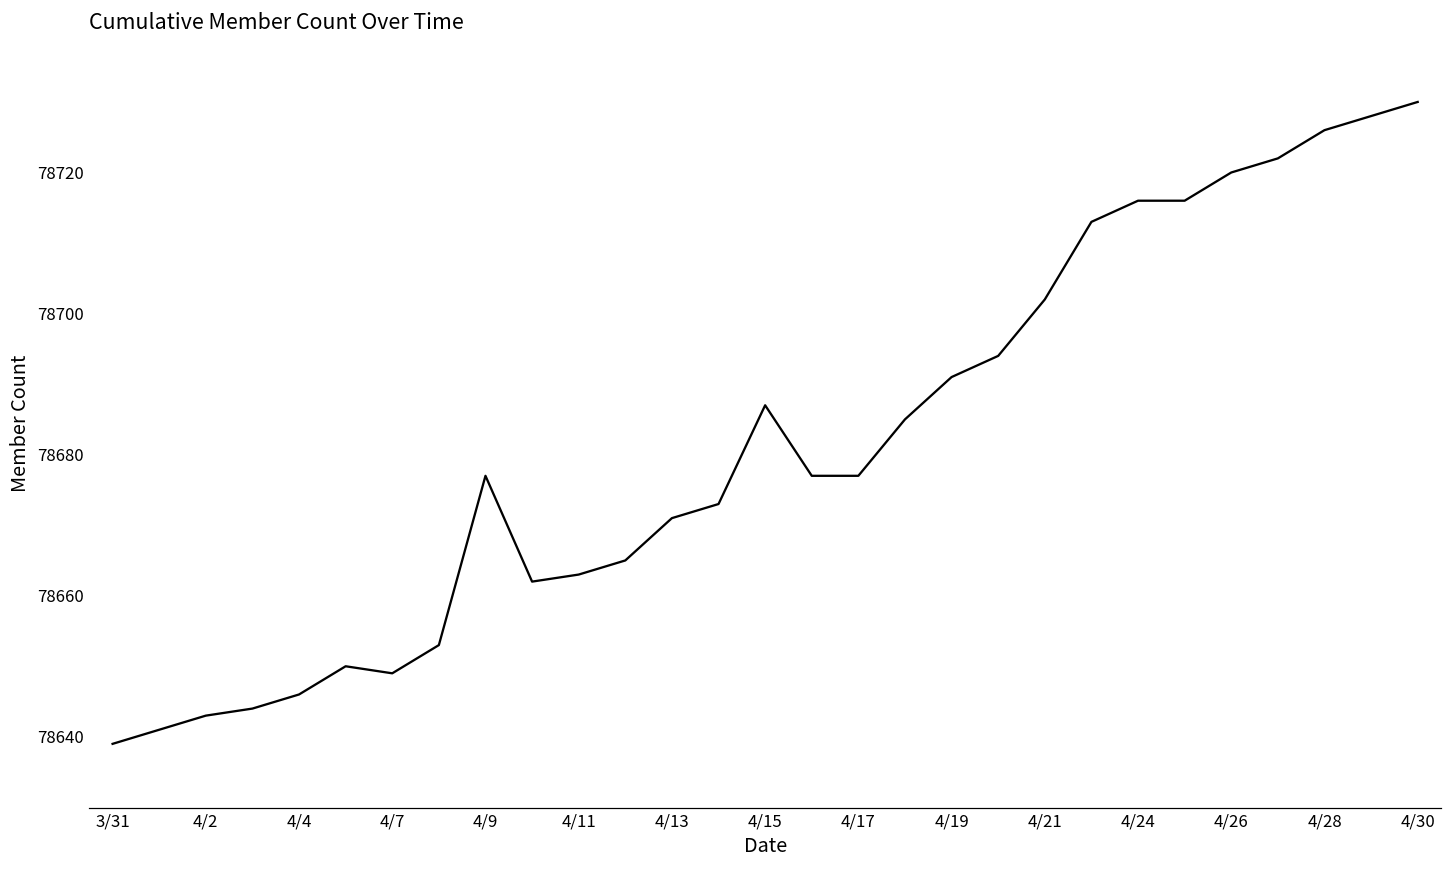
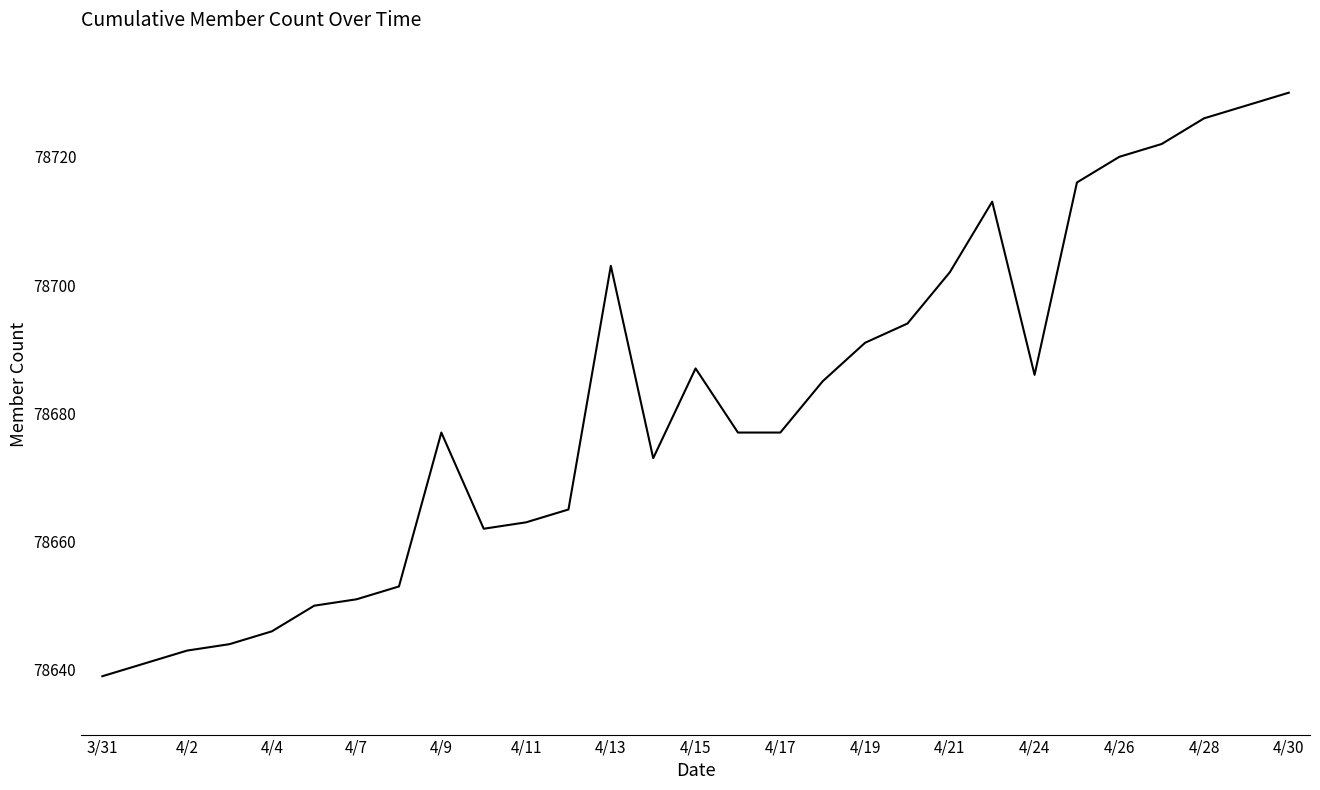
  {
    "3/31": 78639,
    "4/2": 78643,
    "4/4": 78646,
-   "4/7": 78649,
+   "4/7": 78651,
    "4/9": 78677,
    "4/11": 78663,
-   "4/13": 78671,
+   "4/13": 78703,
    "4/15": 78687,
    "4/17": 78677,
    "4/19": 78691,
    "4/21": 78702,
-   "4/24": 78716,
+   "4/24": 78686,
    "4/26": 78720,
    "4/28": 78726,
    "4/30": 78730
  }
